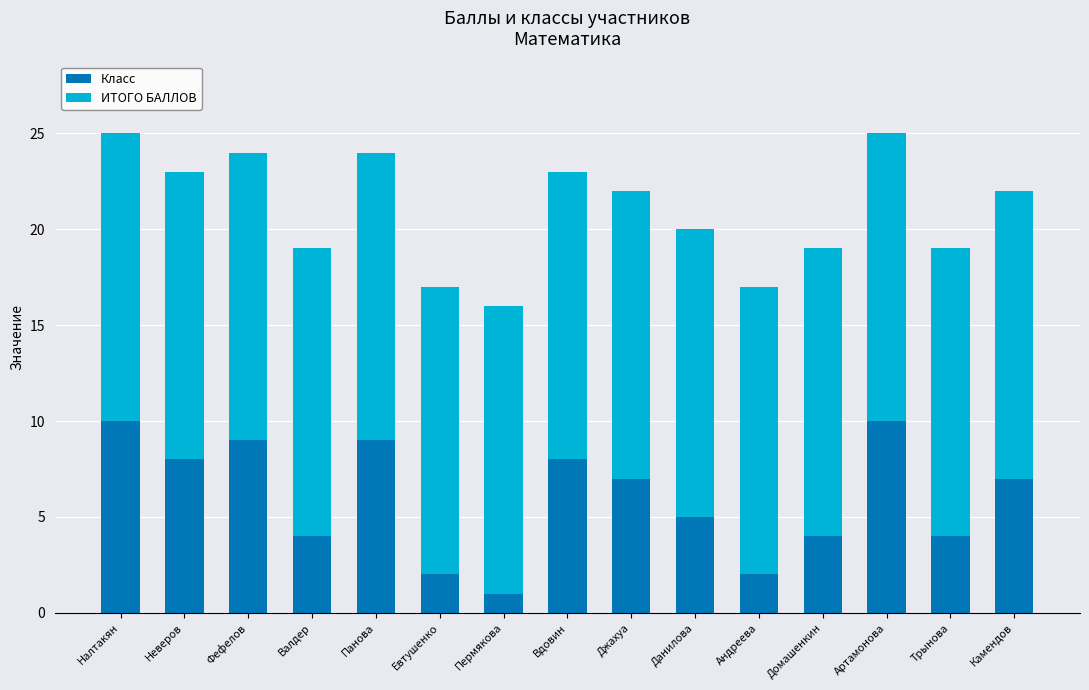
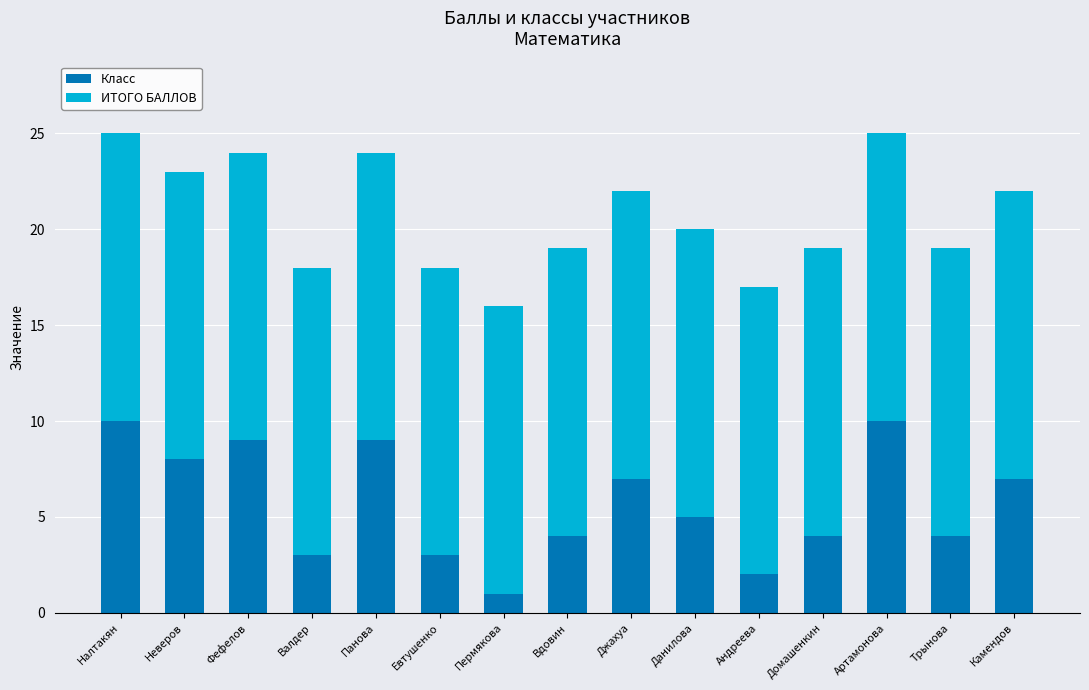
  {
    "Класс": {
      "Налтакян": 10,
      "Неверов": 8,
      "Фефелов": 9,
-     "Валдер": 4,
+     "Валдер": 3,
      "Панова": 9,
-     "Евтушенко": 2,
+     "Евтушенко": 3,
      "Пермякова": 1,
-     "Вдовин": 8,
+     "Вдовин": 4,
      "Джахуа": 7,
      "Данилова": 5,
      "Андреева": 2,
      "Домашенкин": 4,
      "Артамонова": 10,
      "Трынова": 4,
      "Камендов": 7
    },
    "ИТОГО БАЛЛОВ": {
      "Налтакян": 15,
      "Неверов": 15,
      "Фефелов": 15,
      "Валдер": 15,
      "Панова": 15,
      "Евтушенко": 15,
      "Пермякова": 15,
      "Вдовин": 15,
      "Джахуа": 15,
      "Данилова": 15,
      "Андреева": 15,
      "Домашенкин": 15,
      "Артамонова": 15,
      "Трынова": 15,
      "Камендов": 15
    }
  }
